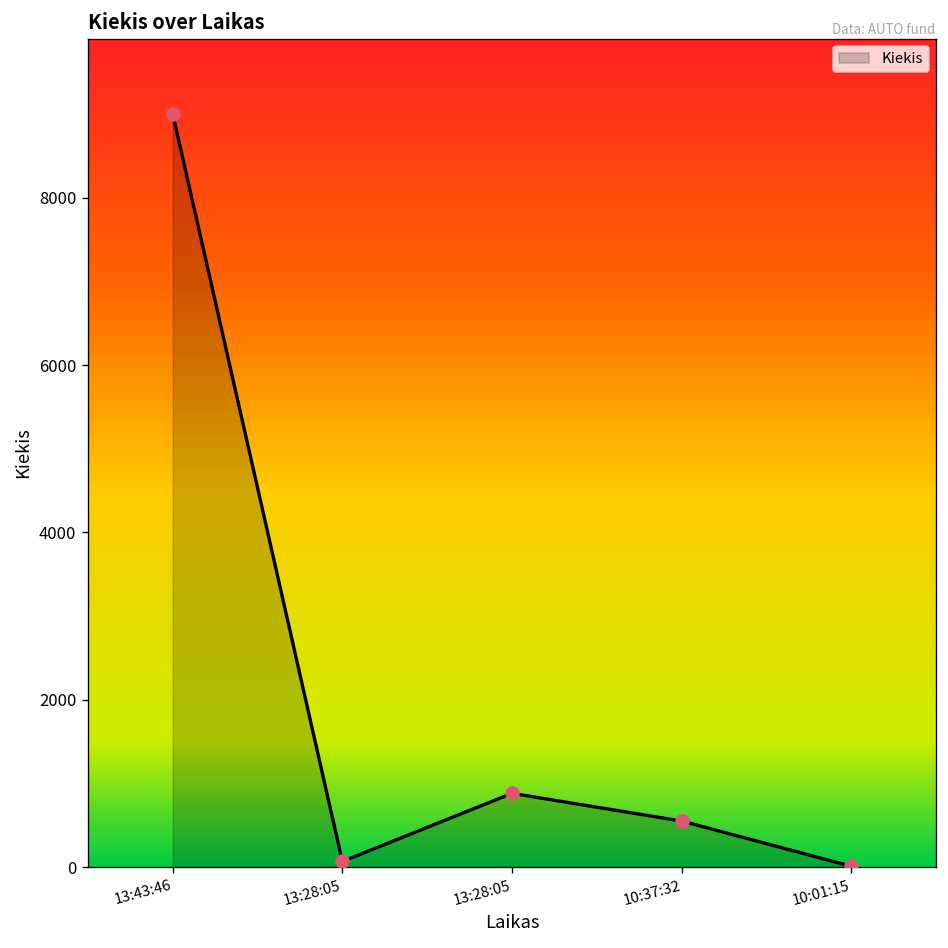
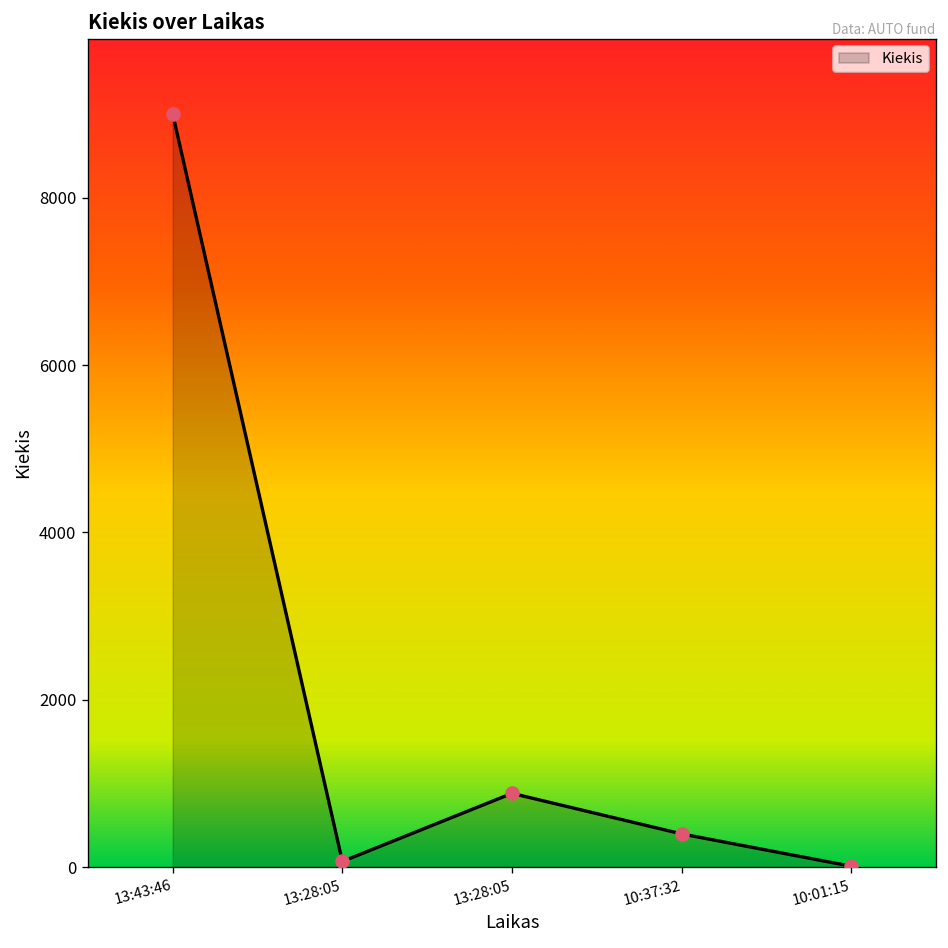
  {
    "13:43:46": 9000,
-   "10:37:32": 600,
+   "10:37:32": 400,
    "10:01:15": 0
  }
